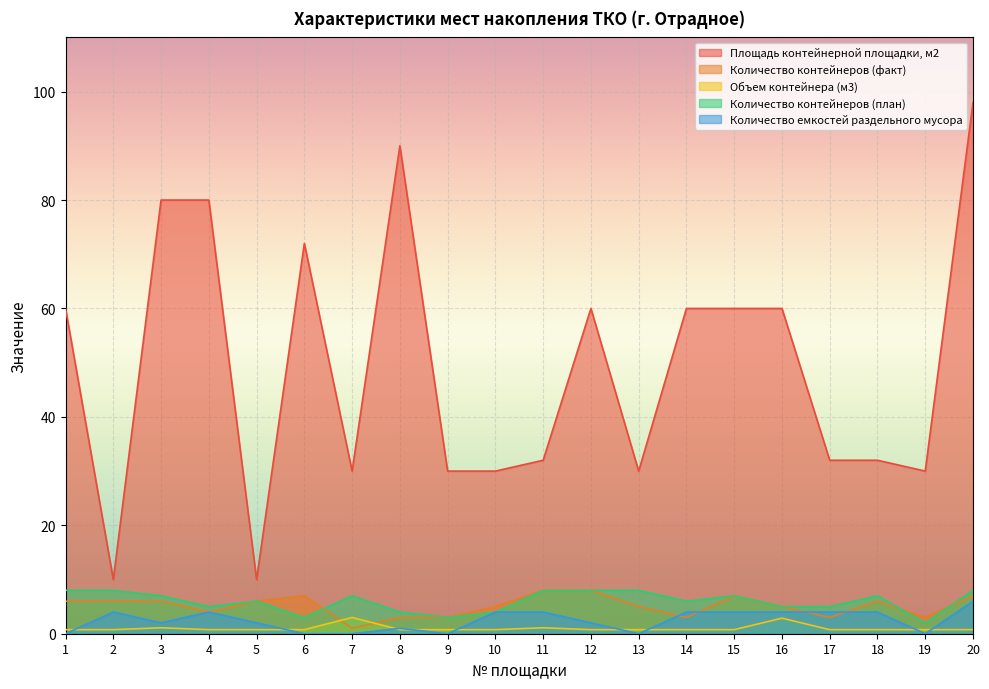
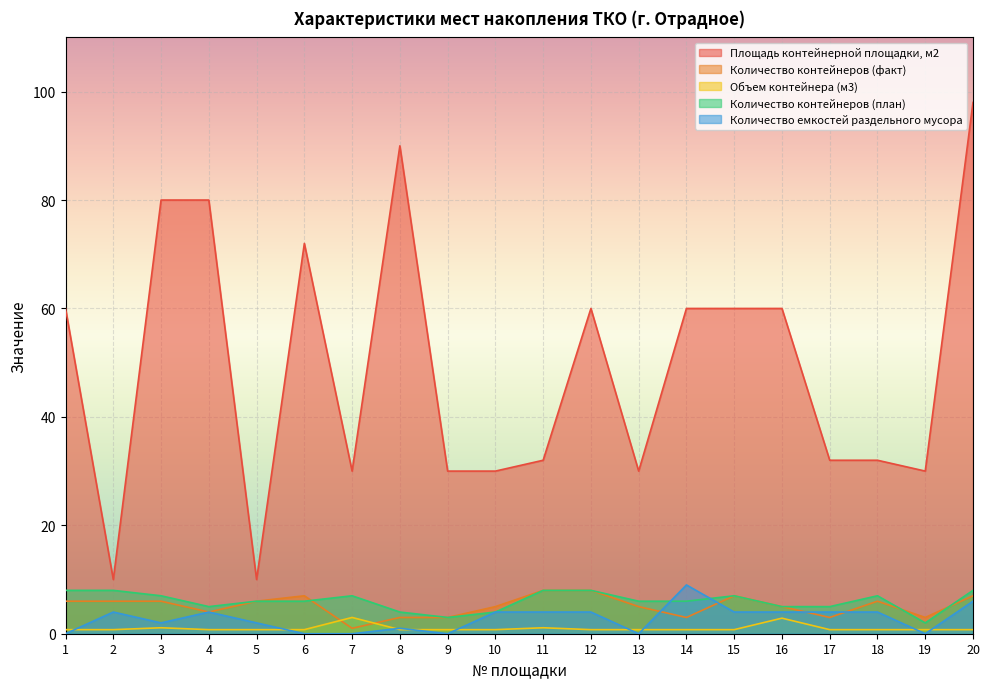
  {
    "Объем контейнера (м3)": {
      "1": 1,
      "2": 1,
      "3": 1,
      "4": 1,
      "5": 1,
      "6": 1,
      "7": 3,
      "9": 1,
      "10": 1,
      "11": 1,
      "12": 1,
      "13": 1,
      "14": 1,
      "15": 1,
      "16": 3,
      "17": 1,
      "18": 1,
      "19": 1,
      "20": 1
    },
    "Количество контейнеров (план)": {
      "1": 8,
      "2": 8,
      "3": 7,
      "4": 5,
-     "6": 3,
+     "6": 6,
      "7": 7,
      "8": 4,
-     "13": 8,
+     "13": 6,
      "14": 6,
      "17": 5,
      "18": 7,
      "19": 2,
      "20": 8
    },
    "Количество емкостей раздельного мусора": {
      "1": 0,
      "2": 4,
      "3": 2,
      "5": 2,
      "6": 0,
      "7": 0,
      "9": 0,
      "11": 4,
-     "12": 2,
+     "12": 4,
      "13": 0,
-     "14": 4,
+     "14": 9,
      "15": 4,
      "16": 4,
      "17": 4,
      "18": 4,
      "19": 0,
      "20": 6
    }
  }
